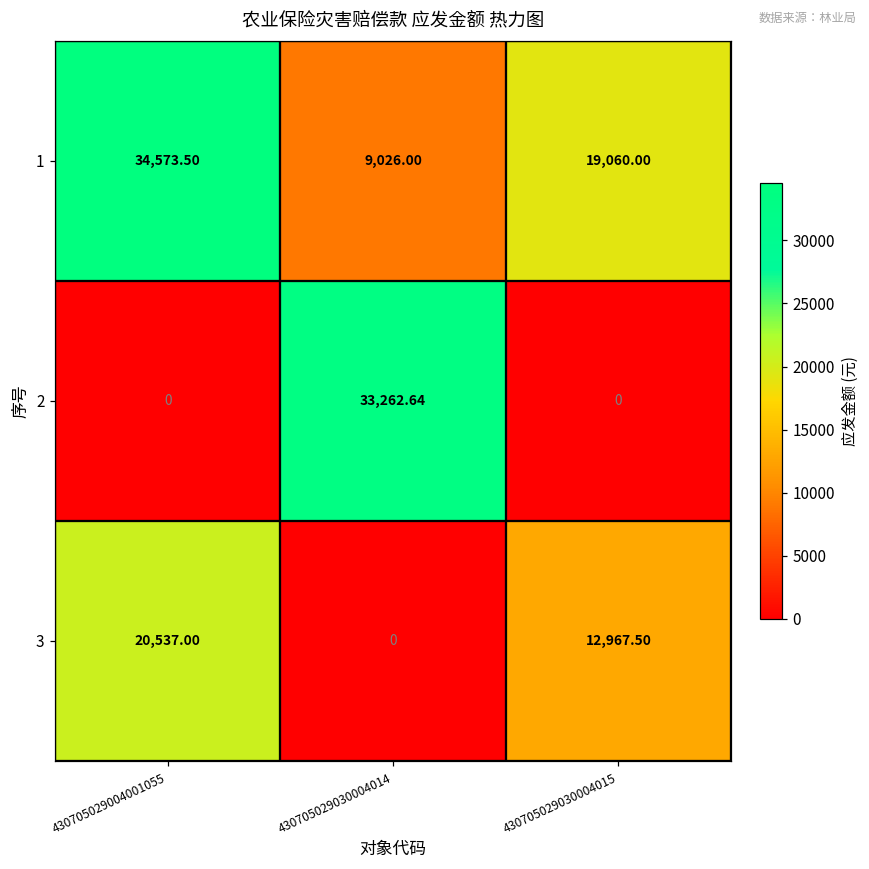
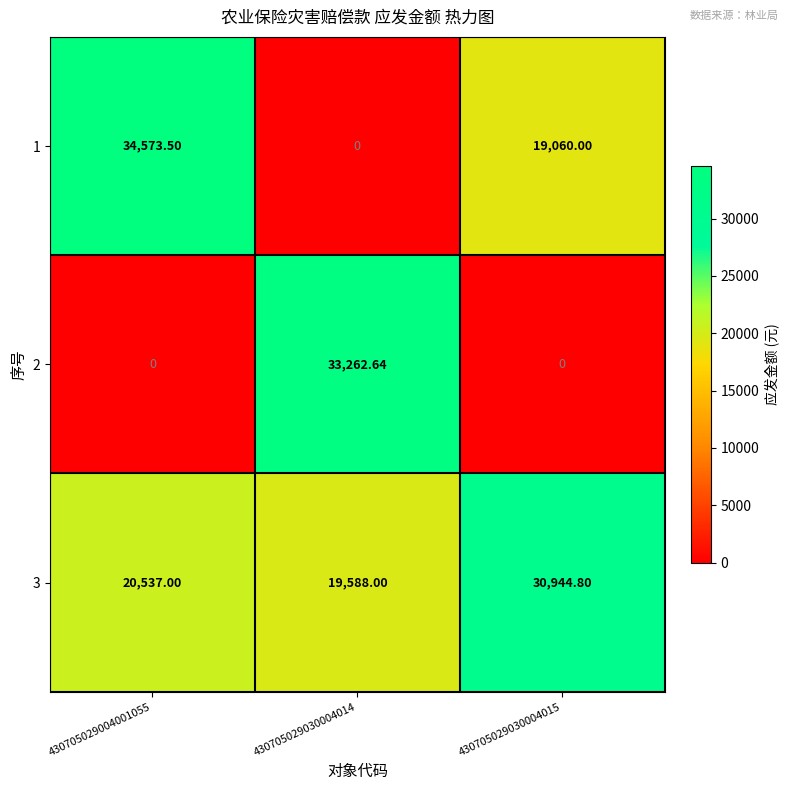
  {
    "1": {
      "430705029004001055": "34,573.50",
-     "430705029030004014": "9,026.00",
+     "430705029030004014": "0",
      "430705029030004015": "19,060.00"
    },
    "2": {
      "430705029004001055": "0",
      "430705029030004014": "33,262.64",
      "430705029030004015": "0"
    },
    "3": {
      "430705029004001055": "20,537.00",
-     "430705029030004014": "0",
-     "430705029030004015": "12,967.50"
+     "430705029030004014": "19,588.00",
+     "430705029030004015": "30,944.80"
    }
  }
